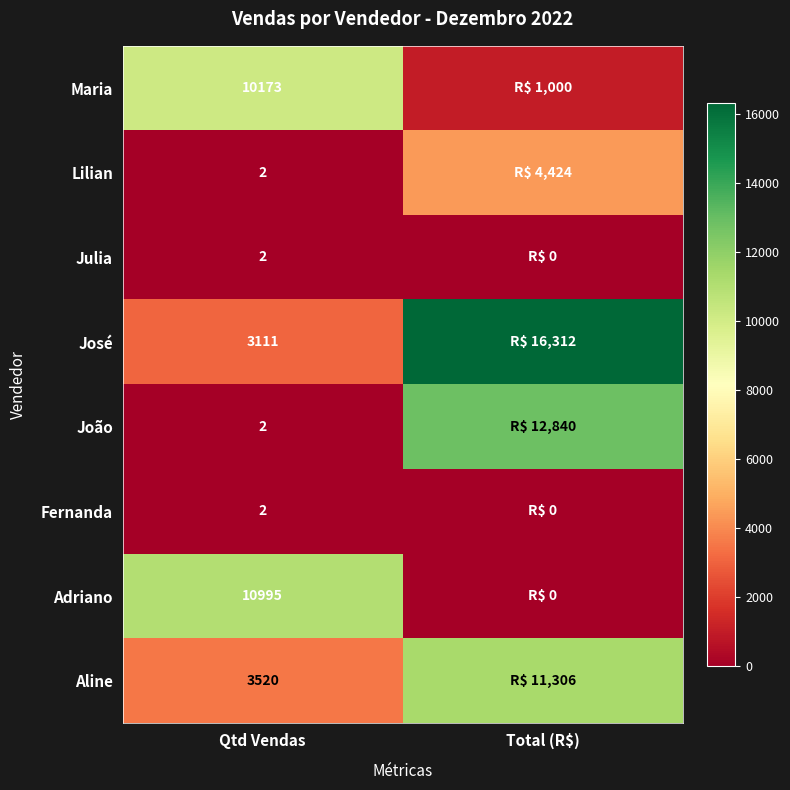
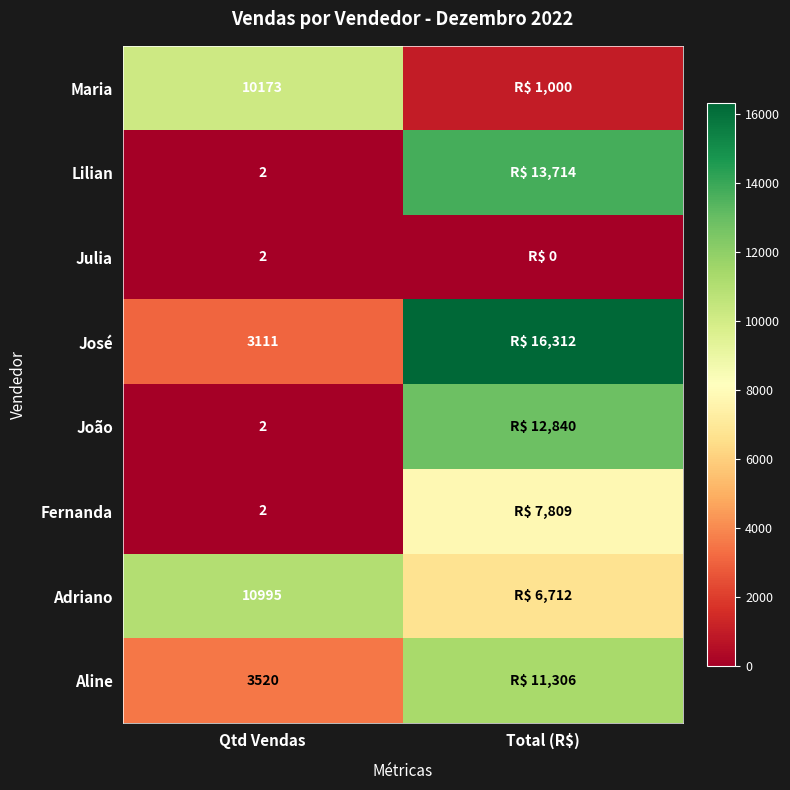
  {
    "Maria": {
      "Qtd Vendas": "10173",
      "Total (R$)": "1,000"
    },
    "Lilian": {
      "Qtd Vendas": "2",
-     "Total (R$)": "4,424"
+     "Total (R$)": "13,714"
    },
    "Julia": {
      "Qtd Vendas": "2",
      "Total (R$)": "0"
    },
    "José": {
      "Qtd Vendas": "3111",
      "Total (R$)": "16,312"
    },
    "João": {
      "Qtd Vendas": "2",
      "Total (R$)": "12,840"
    },
    "Fernanda": {
      "Qtd Vendas": "2",
-     "Total (R$)": "0"
+     "Total (R$)": "7,809"
    },
    "Adriano": {
      "Qtd Vendas": "10995",
-     "Total (R$)": "0"
+     "Total (R$)": "6,712"
    },
    "Aline": {
      "Qtd Vendas": "3520",
      "Total (R$)": "11,306"
    }
  }
